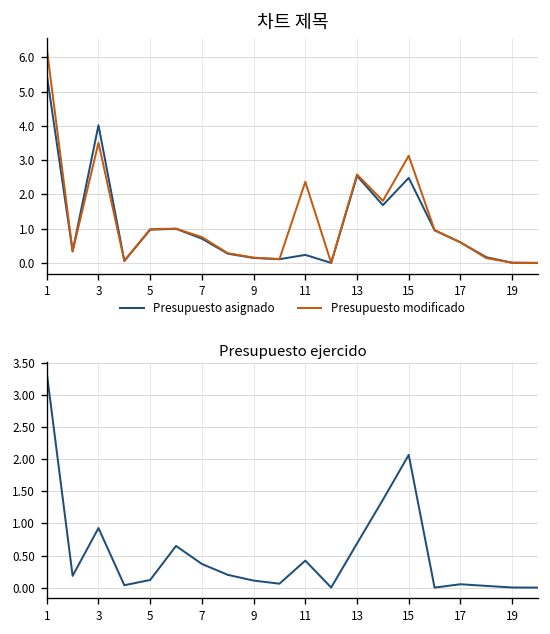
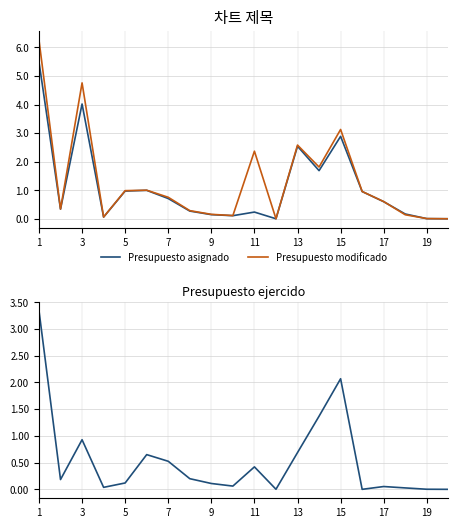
  {
    "차트 제목": {
      "Presupuesto asignado": {
        "1": 5.5,
        "3": 4.0,
        "11": 0.2,
-       "15": 2.5
+       "15": 2.9
      },
      "Presupuesto modificado": {
        "1": 6.3,
-       "3": 3.5,
+       "3": 4.8,
        "11": 2.4,
        "15": 3.1
      }
    },
    "Presupuesto ejercido": {
      "1": 3.3,
      "3": 0.9,
      "5": 0.1,
-     "7": 0.4,
+     "7": 0.5,
      "9": 0.1,
      "11": 0.4,
      "13": 0.7,
      "15": 2.1,
      "17": 0.1,
      "19": 0.0
    }
  }
